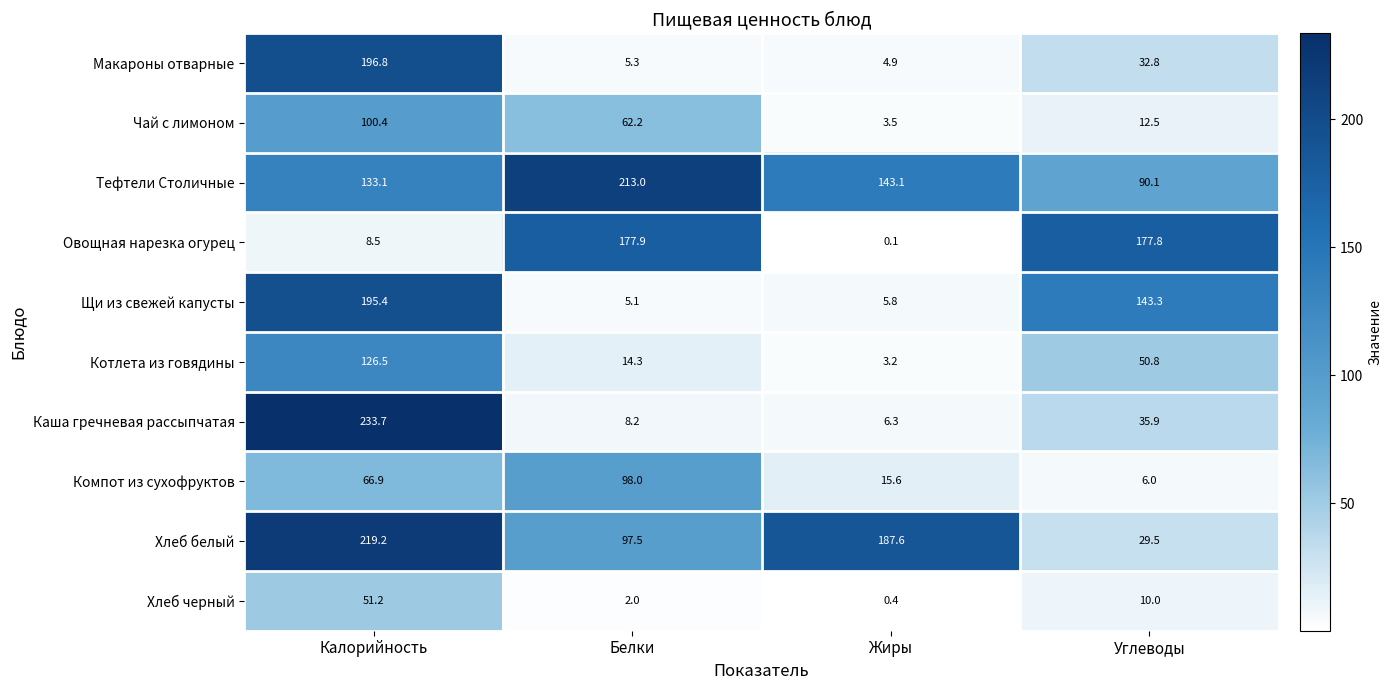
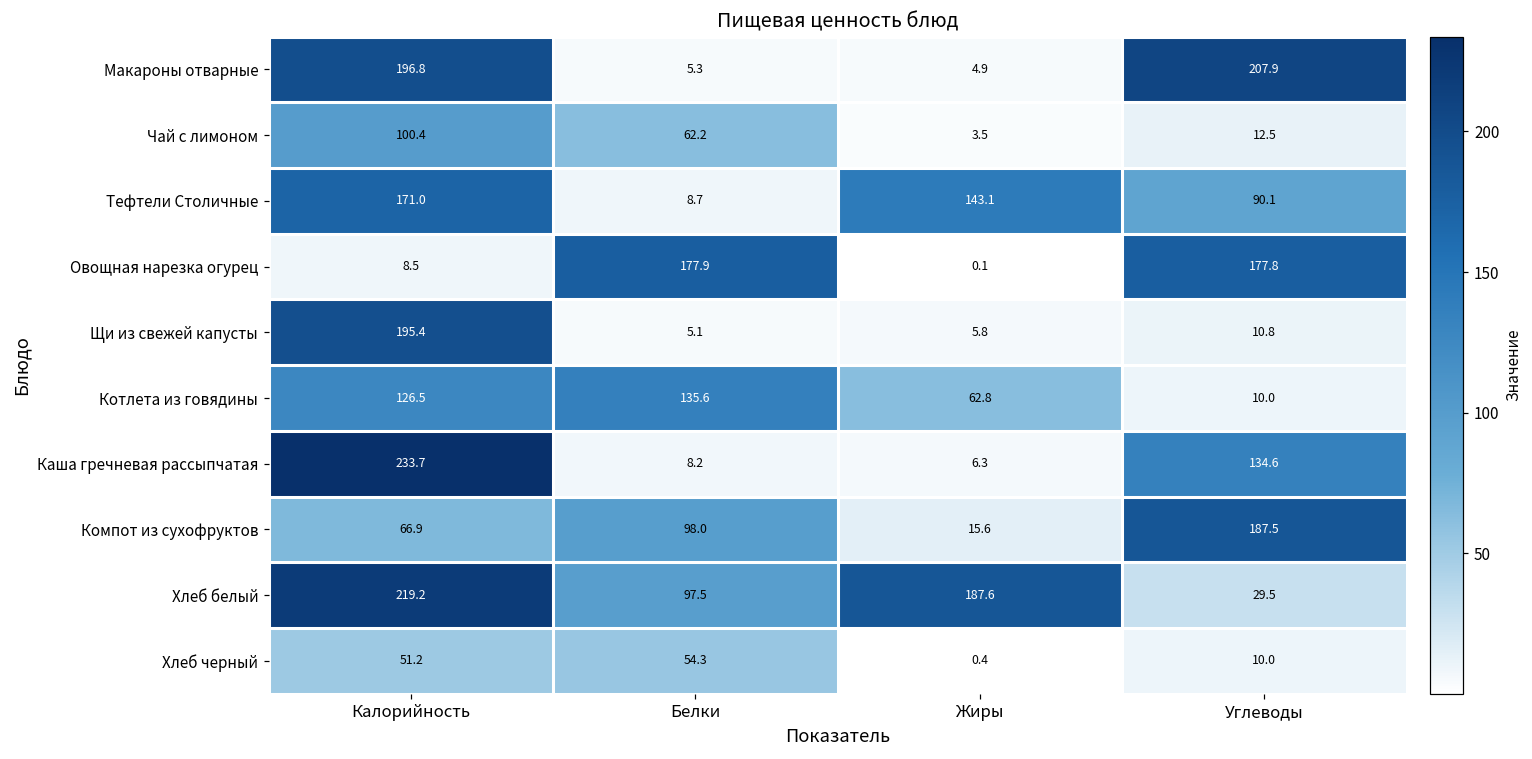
  {
    "Макароны отварные": {
      "Калорийность": 196.8,
      "Белки": 5.3,
      "Жиры": 4.9,
-     "Углеводы": 32.8
+     "Углеводы": 207.9
    },
    "Чай с лимоном": {
      "Калорийность": 100.4,
      "Белки": 62.2,
      "Жиры": 3.5,
      "Углеводы": 12.5
    },
    "Тефтели Столичные": {
-     "Калорийность": 133.1,
-     "Белки": 213.0,
+     "Калорийность": 171.0,
+     "Белки": 8.7,
      "Жиры": 143.1,
      "Углеводы": 90.1
    },
    "Овощная нарезка огурец": {
      "Калорийность": 8.5,
      "Белки": 177.9,
      "Жиры": 0.1,
      "Углеводы": 177.8
    },
    "Щи из свежей капусты": {
      "Калорийность": 195.4,
      "Белки": 5.1,
      "Жиры": 5.8,
-     "Углеводы": 143.3
+     "Углеводы": 10.8
    },
    "Котлета из говядины": {
      "Калорийность": 126.5,
-     "Белки": 14.3,
-     "Жиры": 3.2,
-     "Углеводы": 50.8
+     "Белки": 135.6,
+     "Жиры": 62.8,
+     "Углеводы": 10.0
    },
    "Каша гречневая рассыпчатая": {
      "Калорийность": 233.7,
      "Белки": 8.2,
      "Жиры": 6.3,
-     "Углеводы": 35.9
+     "Углеводы": 134.6
    },
    "Компот из сухофруктов": {
      "Калорийность": 66.9,
      "Белки": 98.0,
      "Жиры": 15.6,
-     "Углеводы": 6.0
+     "Углеводы": 187.5
    },
    "Хлеб белый": {
      "Калорийность": 219.2,
      "Белки": 97.5,
      "Жиры": 187.6,
      "Углеводы": 29.5
    },
    "Хлеб черный": {
      "Калорийность": 51.2,
-     "Белки": 2.0,
+     "Белки": 54.3,
      "Жиры": 0.4,
      "Углеводы": 10.0
    }
  }
